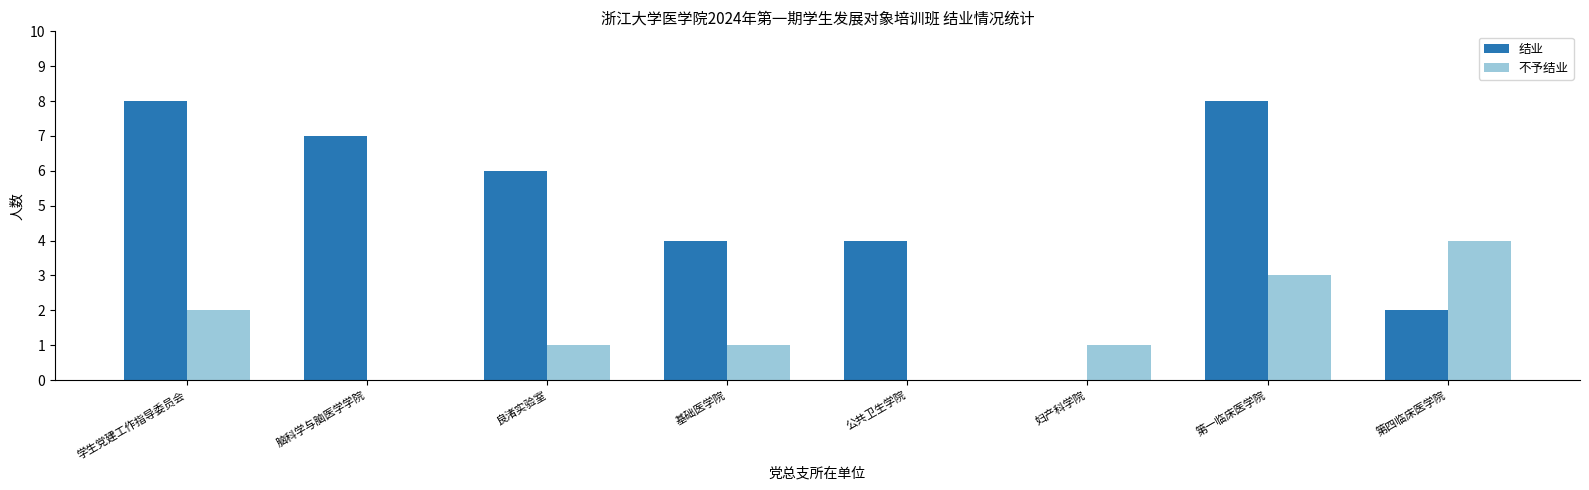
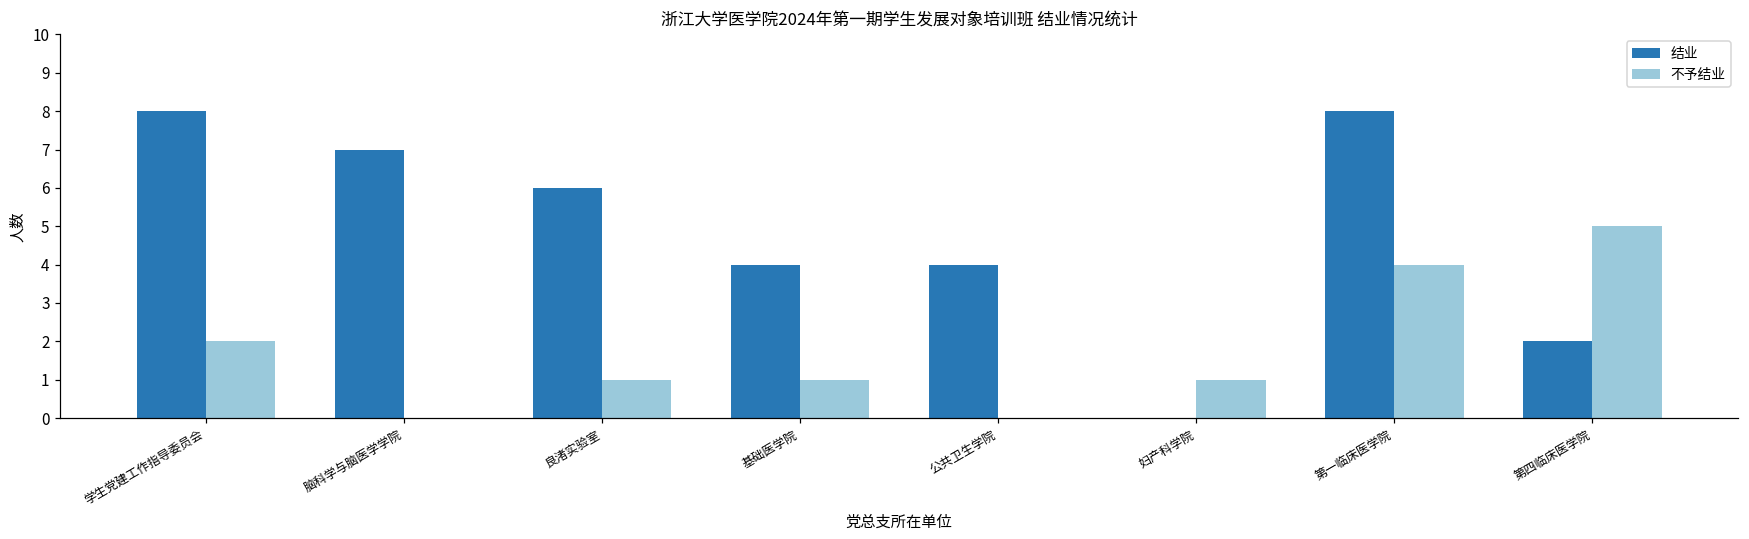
  {
    "结业": {
      "学生党建工作指导委员会": 8,
      "脑科学与脑医学学院": 7,
      "良渚实验室": 6,
      "基础医学院": 4,
      "公共卫生学院": 4,
      "妇产科学院": 0,
      "第一临床医学院": 8,
      "第四临床医学院": 2
    },
    "不予结业": {
      "学生党建工作指导委员会": 2,
      "脑科学与脑医学学院": 0,
      "良渚实验室": 1,
      "基础医学院": 1,
      "公共卫生学院": 0,
      "妇产科学院": 1,
-     "第一临床医学院": 3,
-     "第四临床医学院": 4
+     "第一临床医学院": 4,
+     "第四临床医学院": 5
    }
  }
